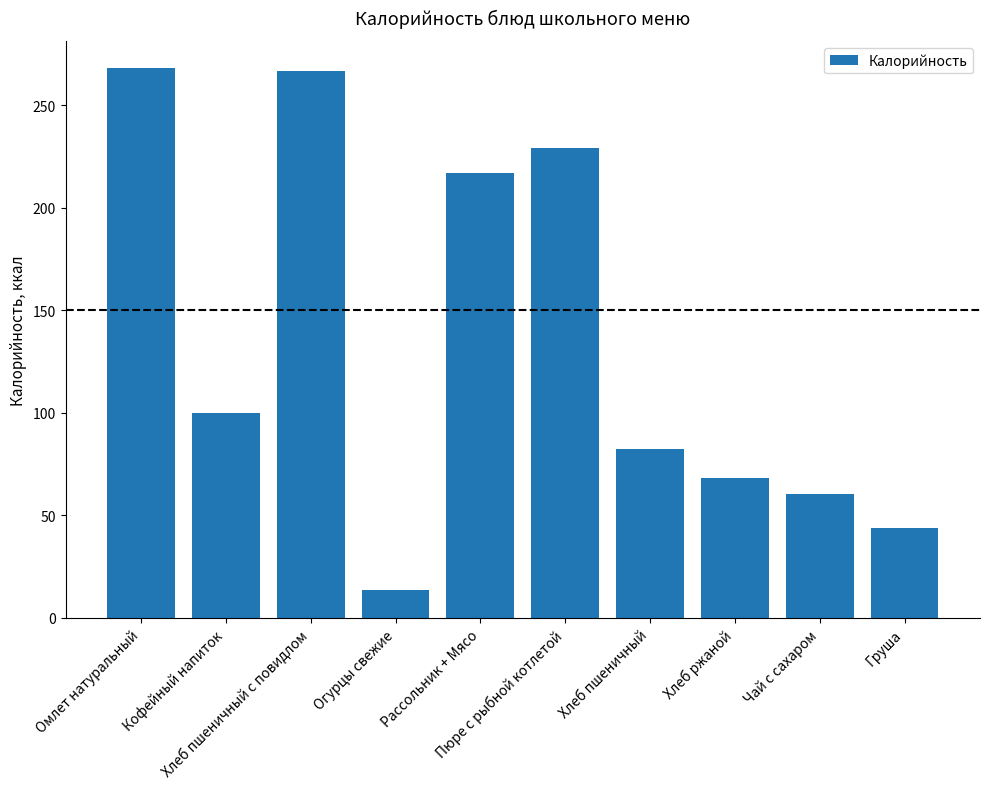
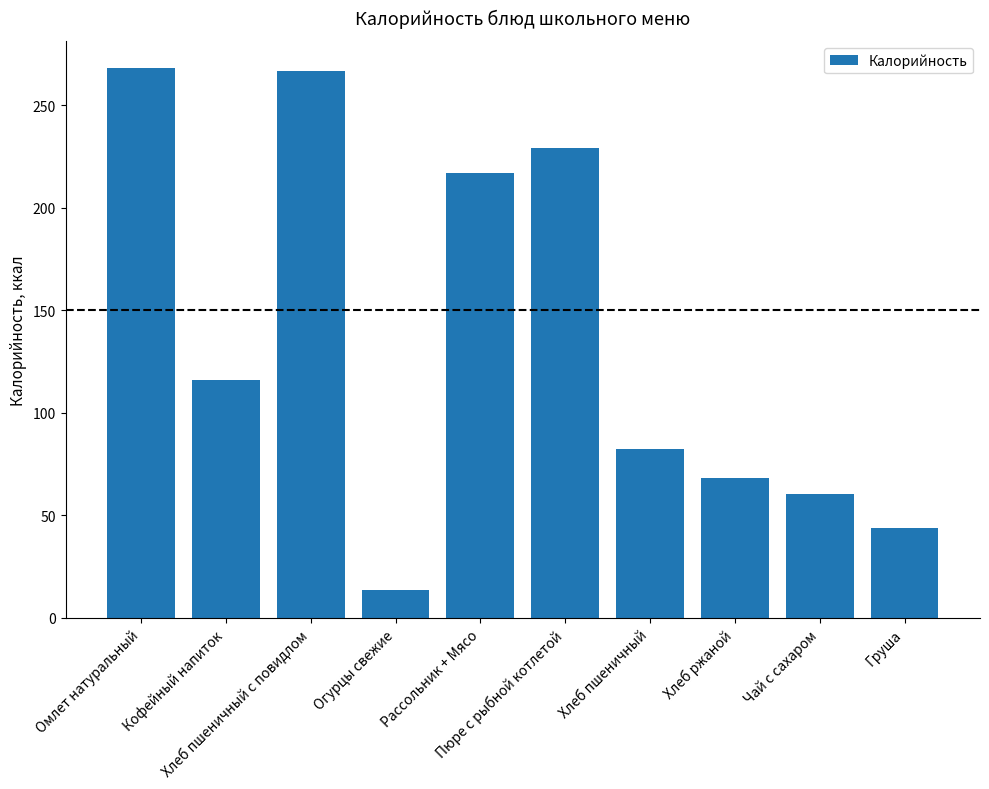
  {
    "Омлет натуральный": 268,
-   "Кофейный напиток": 100,
+   "Кофейный напиток": 116,
    "Хлеб пшеничный с повидлом": 267,
    "Огурцы свежие": 14,
    "Рассольник + Мясо": 217,
    "Пюре с рыбной котлетой": 229,
    "Хлеб пшеничный": 82,
    "Хлеб ржаной": 68,
    "Чай с сахаром": 60,
    "Груша": 44
  }
